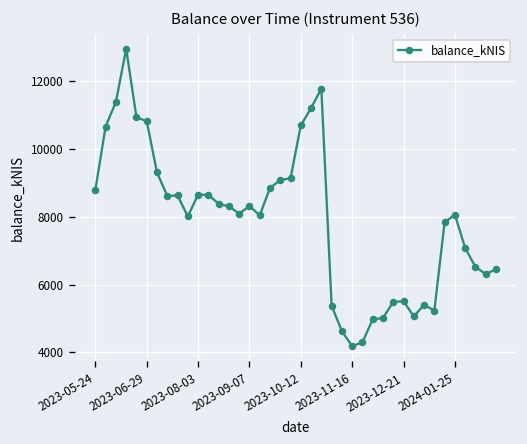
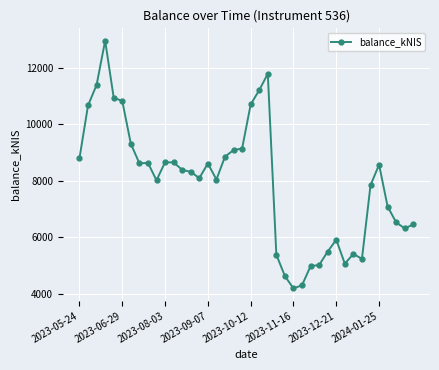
  {
    "2023-05-24": 8800,
    "2023-06-29": 10800,
    "2023-08-03": 8700,
-   "2023-09-07": 8300,
+   "2023-09-07": 8600,
    "2023-10-12": 10700,
    "2023-11-16": 4200,
-   "2023-12-21": 5500,
-   "2024-01-25": 8100
+   "2023-12-21": 5900,
+   "2024-01-25": 8600
  }
